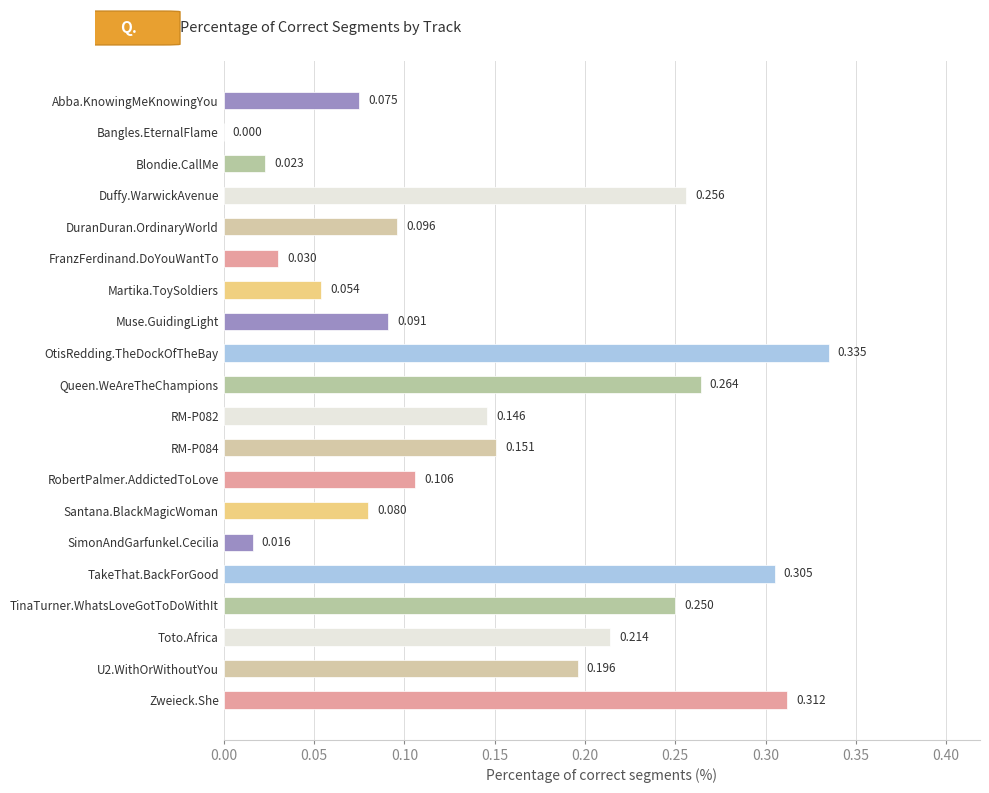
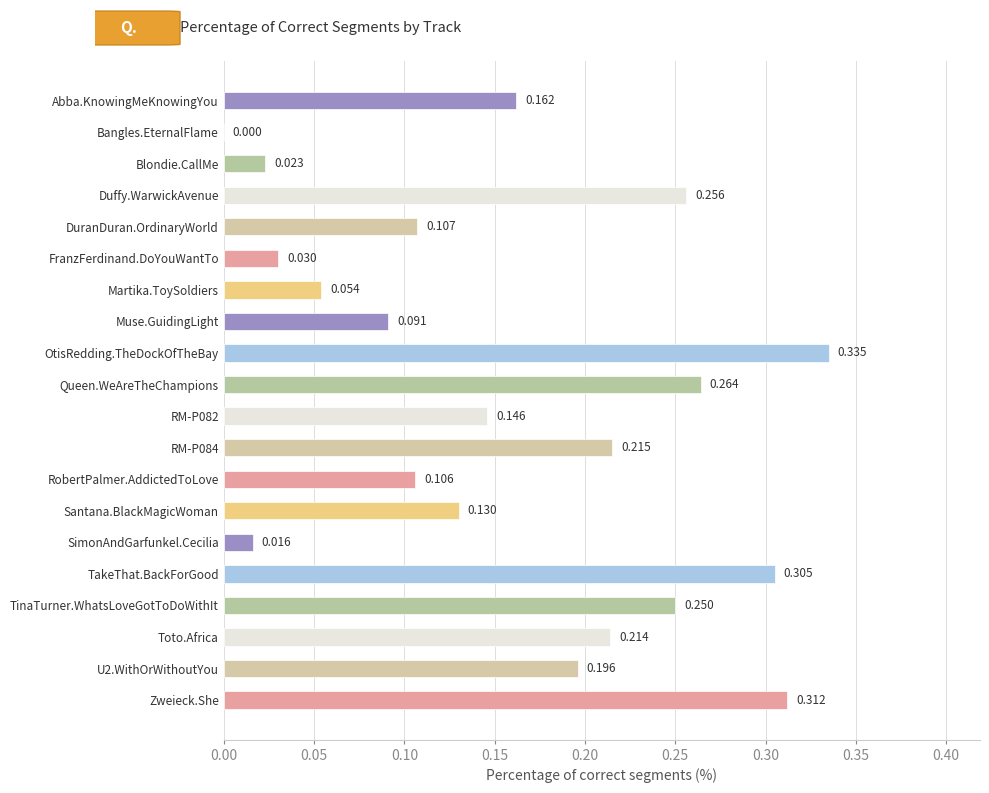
  {
-   "Abba.KnowingMeKnowingYou": 0.075,
+   "Abba.KnowingMeKnowingYou": 0.162,
    "Bangles.EternalFlame": 0.000,
    "Blondie.CallMe": 0.023,
    "Duffy.WarwickAvenue": 0.256,
-   "DuranDuran.OrdinaryWorld": 0.096,
+   "DuranDuran.OrdinaryWorld": 0.107,
    "FranzFerdinand.DoYouWantTo": 0.030,
    "Martika.ToySoldiers": 0.054,
    "Muse.GuidingLight": 0.091,
    "OtisRedding.TheDockOfTheBay": 0.335,
    "Queen.WeAreTheChampions": 0.264,
    "RM-P082": 0.146,
-   "RM-P084": 0.151,
+   "RM-P084": 0.215,
    "RobertPalmer.AddictedToLove": 0.106,
-   "Santana.BlackMagicWoman": 0.080,
+   "Santana.BlackMagicWoman": 0.130,
    "SimonAndGarfunkel.Cecilia": 0.016,
    "TakeThat.BackForGood": 0.305,
    "TinaTurner.WhatsLoveGotToDoWithIt": 0.250,
    "Toto.Africa": 0.214,
    "U2.WithOrWithoutYou": 0.196,
    "Zweieck.She": 0.312
  }
